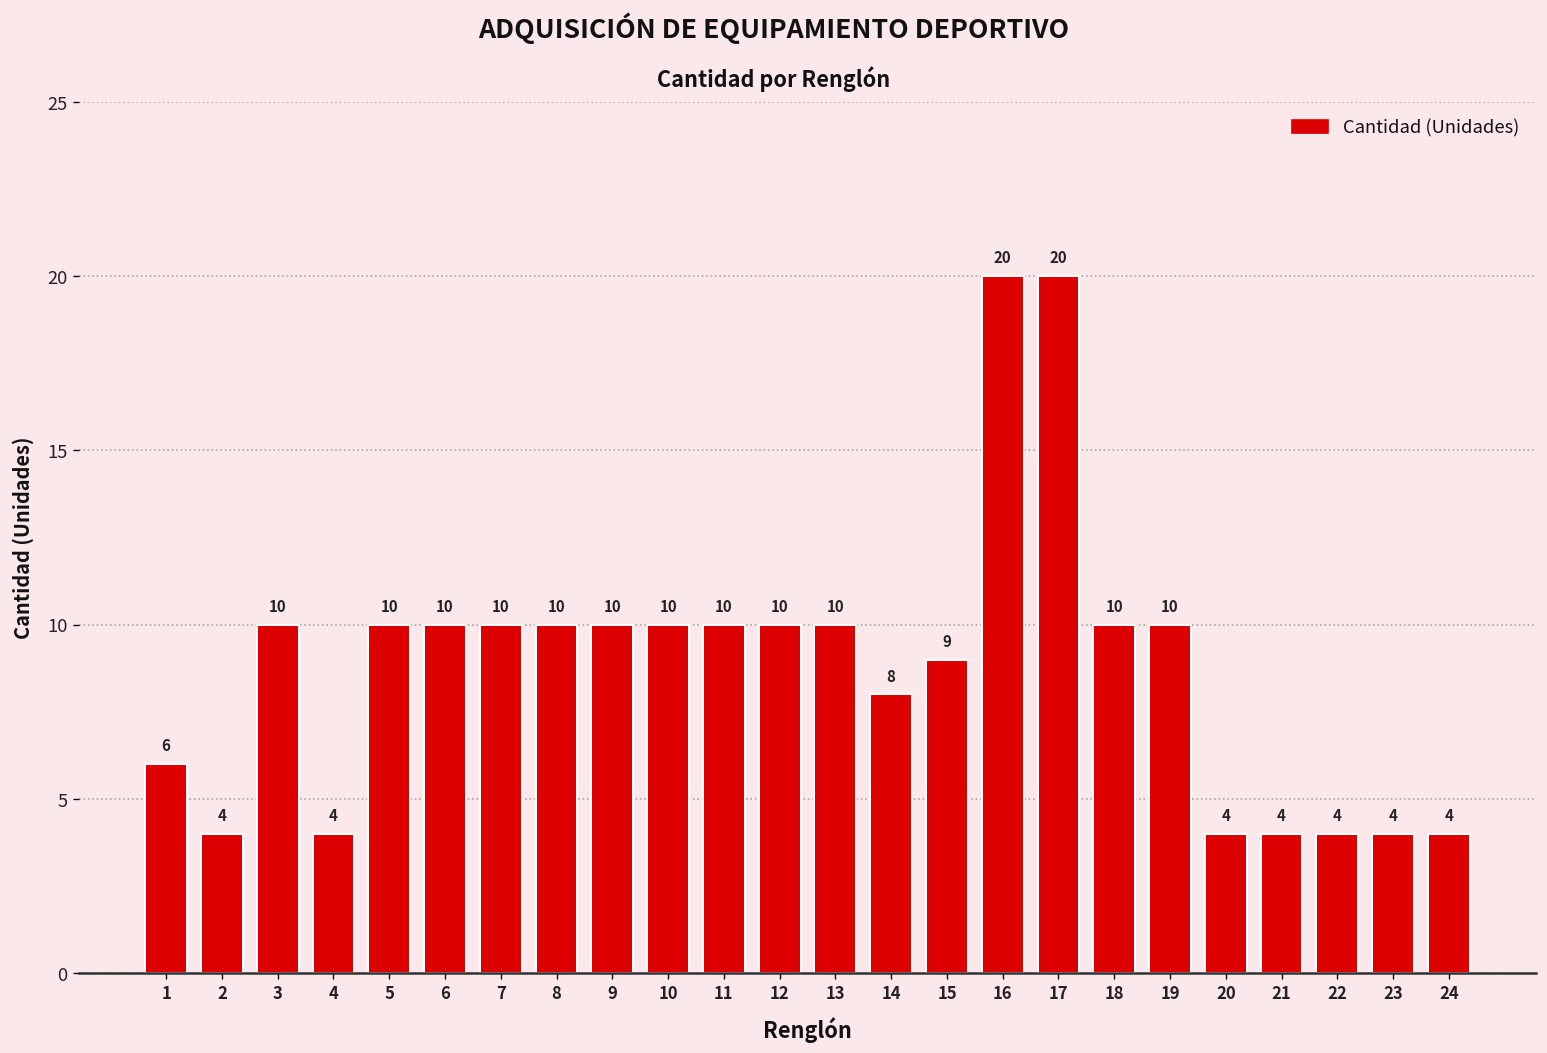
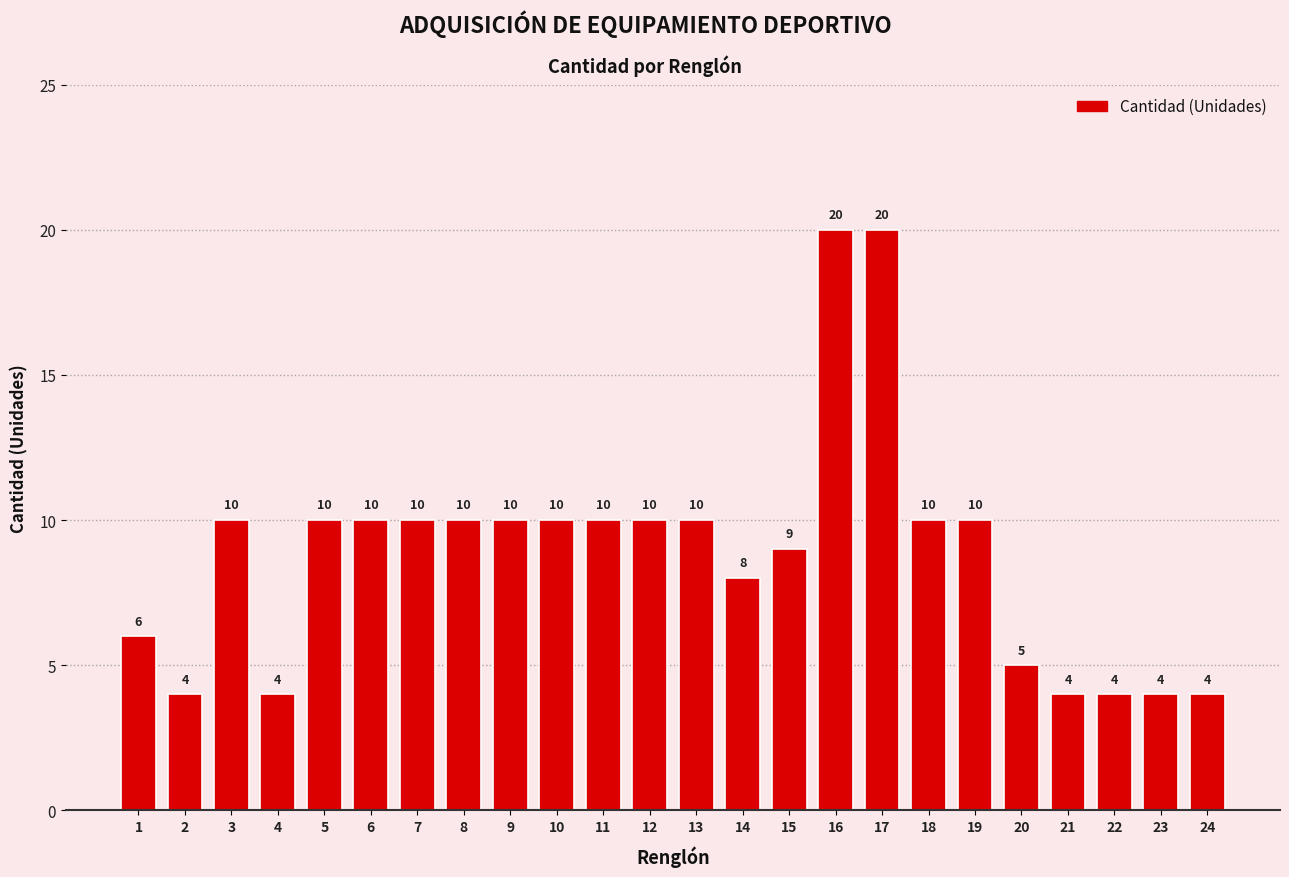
  {
    "1": 6,
    "2": 4,
    "3": 10,
    "4": 4,
    "5": 10,
    "6": 10,
    "7": 10,
    "8": 10,
    "9": 10,
    "10": 10,
    "11": 10,
    "12": 10,
    "13": 10,
    "14": 8,
    "15": 9,
    "16": 20,
    "17": 20,
    "18": 10,
    "19": 10,
-   "20": 4,
+   "20": 5,
    "21": 4,
    "22": 4,
    "23": 4,
    "24": 4
  }
